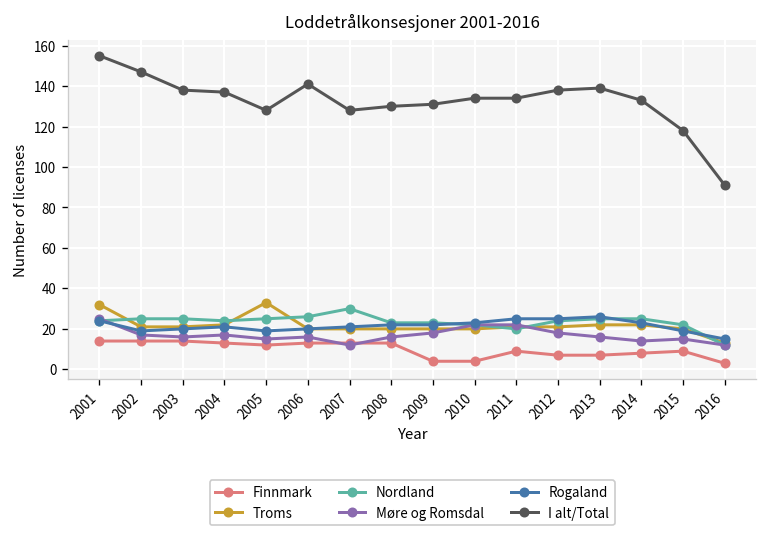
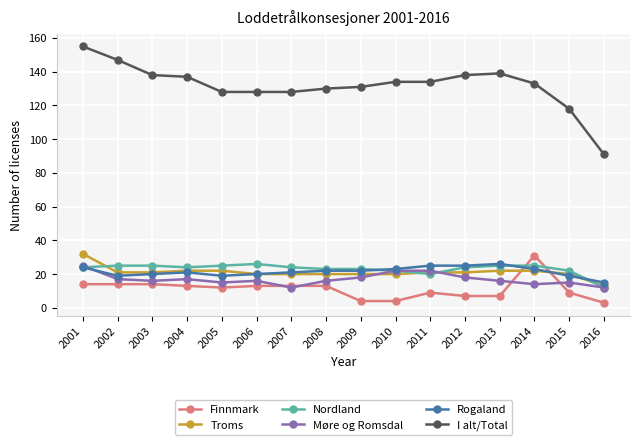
  {
    "Finnmark": {
      "2001": 14,
      "2002": 14,
      "2003": 14,
      "2004": 13,
      "2005": 12,
      "2006": 13,
      "2008": 13,
      "2009": 4,
      "2010": 4,
      "2011": 9,
      "2012": 7,
      "2013": 7,
-     "2014": 8,
+     "2014": 31,
      "2015": 9,
      "2016": 3
    },
    "Troms": {
      "2001": 32,
      "2002": 21,
-     "2005": 33,
+     "2005": 22,
      "2008": 20,
      "2009": 20,
      "2010": 20,
      "2012": 21,
      "2013": 22
    },
    "Nordland": {
      "2002": 25,
      "2003": 25,
      "2004": 24,
      "2005": 25,
      "2006": 26,
-     "2007": 30,
+     "2007": 24,
      "2014": 25,
      "2015": 22
    },
    "Møre og Romsdal": {
      "2002": 17,
      "2003": 16,
      "2004": 17,
      "2005": 15,
      "2006": 16,
      "2008": 16,
      "2009": 18,
      "2012": 18,
      "2013": 16,
      "2014": 14,
      "2015": 15
    },
    "Rogaland": {
      "2002": 19,
      "2005": 19,
      "2011": 25,
      "2016": 15
    },
    "I alt/Total": {
      "2001": 155,
      "2002": 147,
      "2003": 138,
      "2004": 137,
      "2005": 128,
-     "2006": 141,
+     "2006": 128,
      "2007": 128,
      "2008": 130,
      "2009": 131,
      "2010": 134,
      "2011": 134,
      "2012": 138,
      "2013": 139,
      "2014": 133,
      "2015": 118,
      "2016": 91
    }
  }
